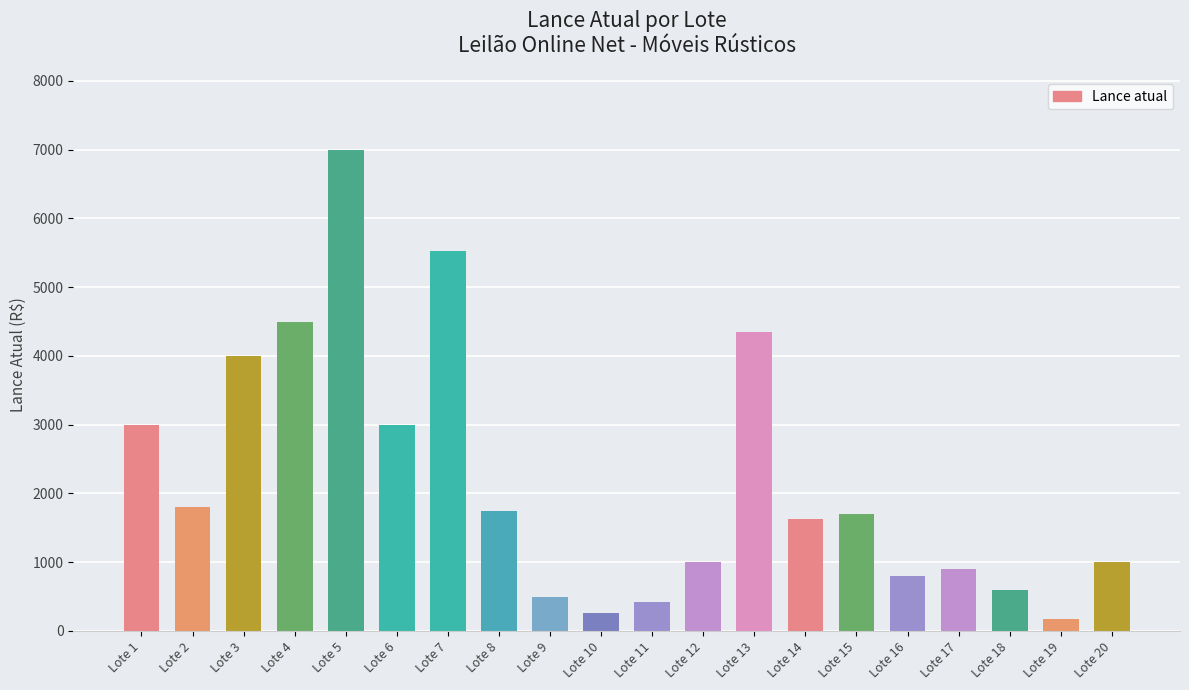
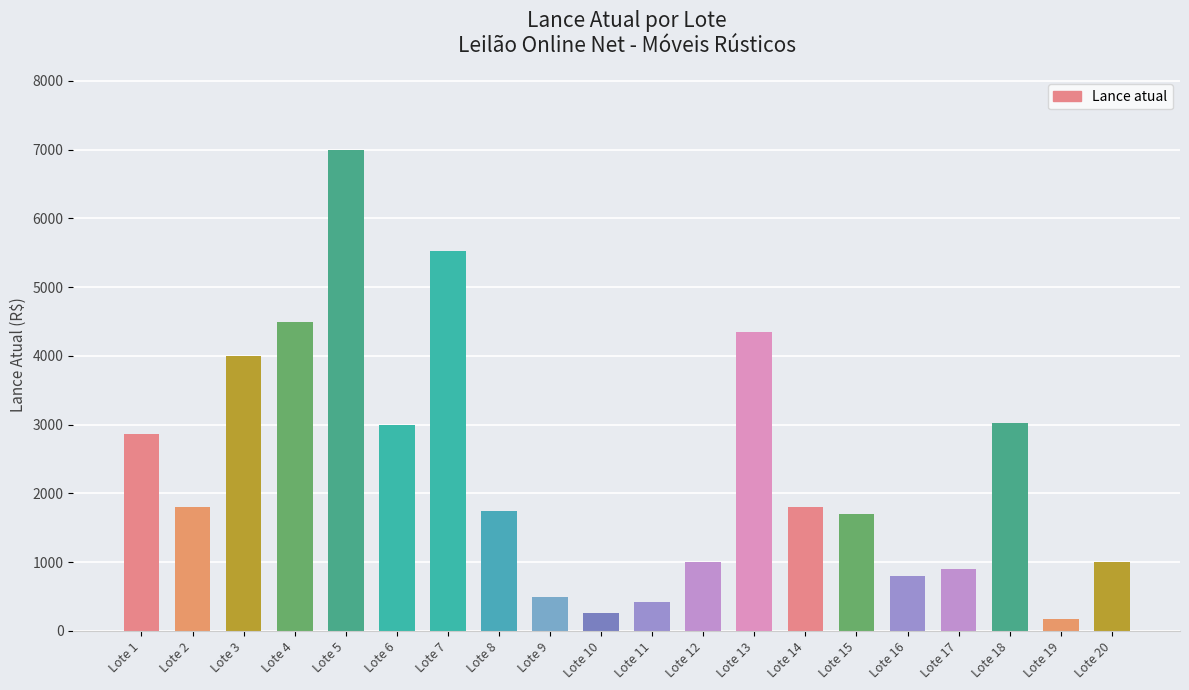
  {
-   "Lote 1": 3000,
+   "Lote 1": 2900,
    "Lote 2": 1800,
    "Lote 3": 4000,
    "Lote 4": 4500,
    "Lote 5": 7000,
    "Lote 6": 3000,
    "Lote 7": 5500,
    "Lote 8": 1800,
    "Lote 9": 500,
    "Lote 10": 300,
    "Lote 11": 400,
    "Lote 12": 1000,
    "Lote 13": 4300,
-   "Lote 14": 1600,
+   "Lote 14": 1800,
    "Lote 15": 1700,
    "Lote 16": 800,
    "Lote 17": 900,
-   "Lote 18": 600,
+   "Lote 18": 3000,
    "Lote 19": 200,
    "Lote 20": 1000
  }
